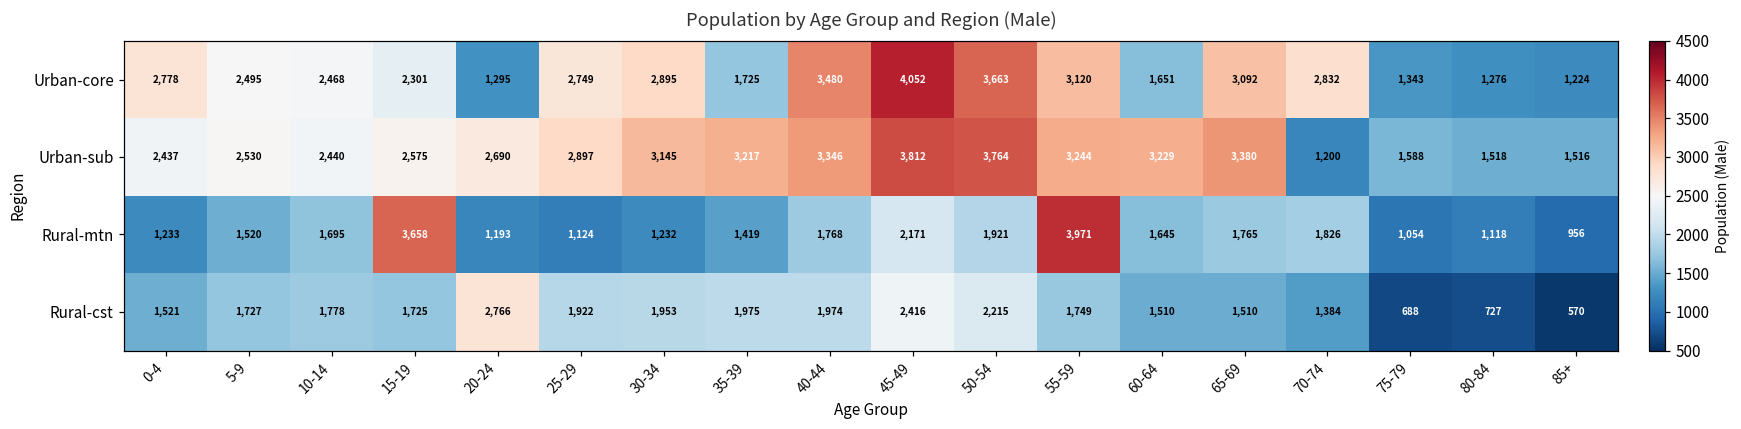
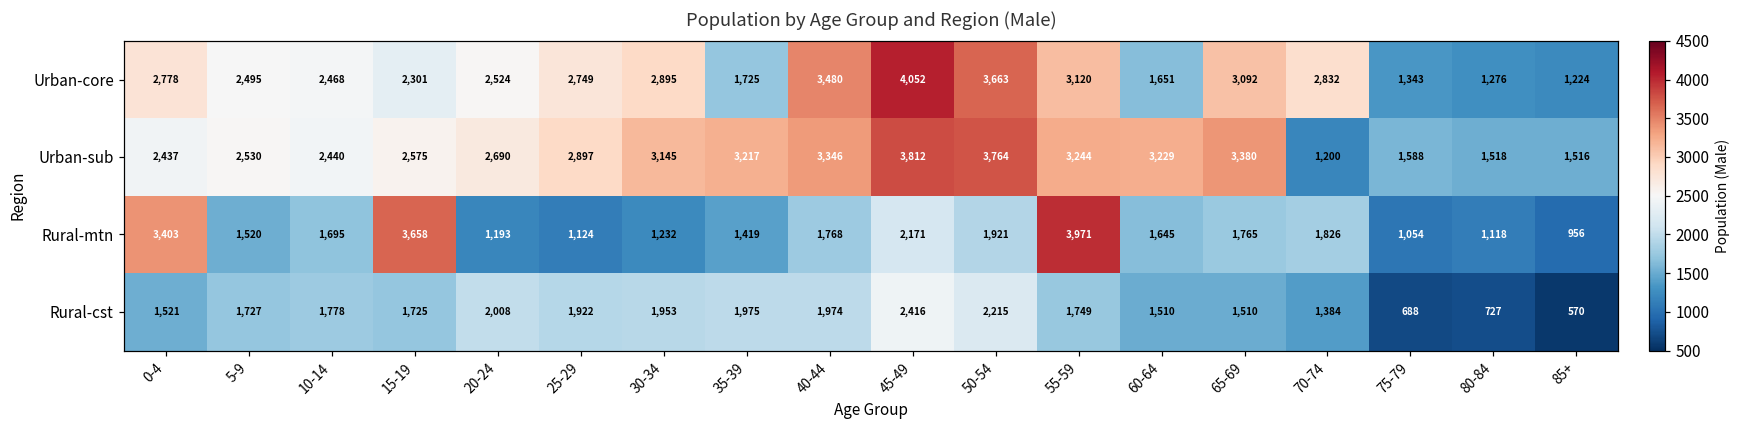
  {
    "Urban-core": {
      "0-4": "2,778",
      "5-9": "2,495",
      "10-14": "2,468",
      "15-19": "2,301",
-     "20-24": "1,295",
+     "20-24": "2,524",
      "25-29": "2,749",
      "30-34": "2,895",
      "35-39": "1,725",
      "40-44": "3,480",
      "45-49": "4,052",
      "50-54": "3,663",
      "55-59": "3,120",
      "60-64": "1,651",
      "65-69": "3,092",
      "70-74": "2,832",
      "75-79": "1,343",
      "80-84": "1,276",
      "85+": "1,224"
    },
    "Urban-sub": {
      "0-4": "2,437",
      "5-9": "2,530",
      "10-14": "2,440",
      "15-19": "2,575",
      "20-24": "2,690",
      "25-29": "2,897",
      "30-34": "3,145",
      "35-39": "3,217",
      "40-44": "3,346",
      "45-49": "3,812",
      "50-54": "3,764",
      "55-59": "3,244",
      "60-64": "3,229",
      "65-69": "3,380",
      "70-74": "1,200",
      "75-79": "1,588",
      "80-84": "1,518",
      "85+": "1,516"
    },
    "Rural-mtn": {
-     "0-4": "1,233",
+     "0-4": "3,403",
      "5-9": "1,520",
      "10-14": "1,695",
      "15-19": "3,658",
      "20-24": "1,193",
      "25-29": "1,124",
      "30-34": "1,232",
      "35-39": "1,419",
      "40-44": "1,768",
      "45-49": "2,171",
      "50-54": "1,921",
      "55-59": "3,971",
      "60-64": "1,645",
      "65-69": "1,765",
      "70-74": "1,826",
      "75-79": "1,054",
      "80-84": "1,118",
      "85+": "956"
    },
    "Rural-cst": {
      "0-4": "1,521",
      "5-9": "1,727",
      "10-14": "1,778",
      "15-19": "1,725",
-     "20-24": "2,766",
+     "20-24": "2,008",
      "25-29": "1,922",
      "30-34": "1,953",
      "35-39": "1,975",
      "40-44": "1,974",
      "45-49": "2,416",
      "50-54": "2,215",
      "55-59": "1,749",
      "60-64": "1,510",
      "65-69": "1,510",
      "70-74": "1,384",
      "75-79": "688",
      "80-84": "727",
      "85+": "570"
    }
  }
